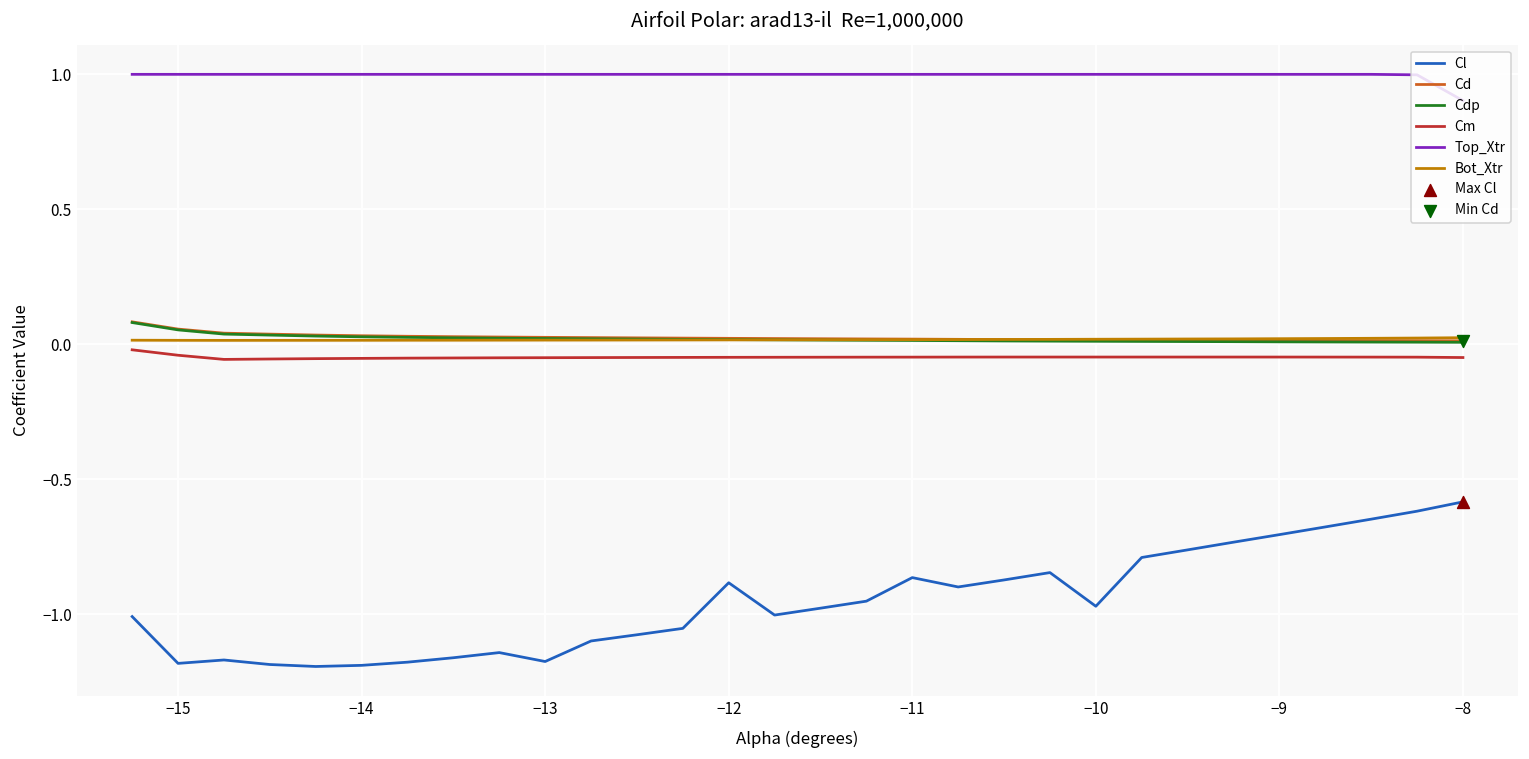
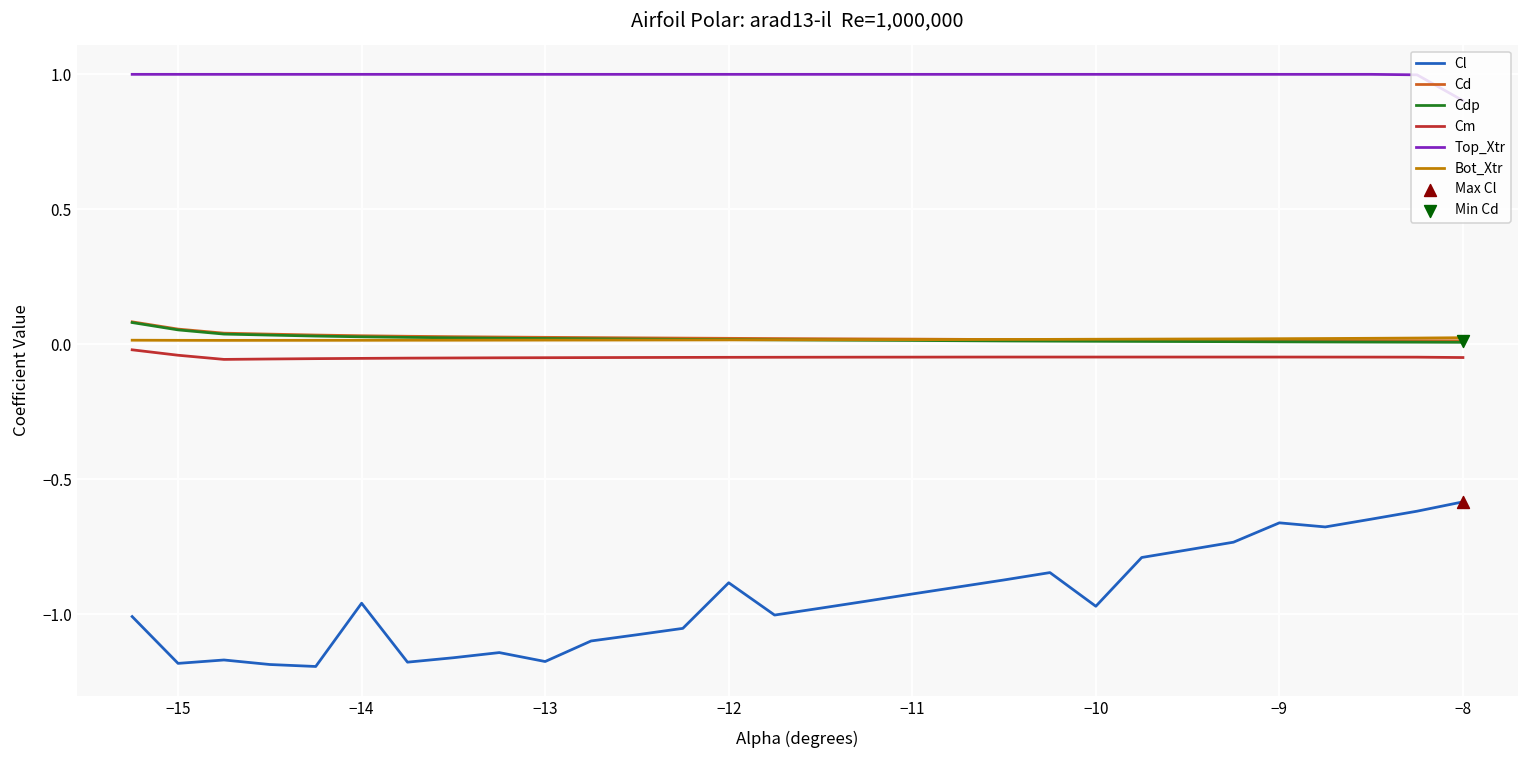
  {
    "Cl": {
      "−15": -1.18,
-     "−14": -1.19,
+     "−14": -0.96,
      "−13": -1.18,
      "−12": -0.88,
-     "−11": -0.86,
+     "−11": -0.93,
      "−10": -0.97,
-     "−9": -0.71
+     "−9": -0.66
    },
    "Top_Xtr": {
      "−15": 1.00,
      "−14": 1.00,
      "−13": 1.00,
      "−12": 1.00,
      "−11": 1.00,
      "−10": 1.00,
      "−9": 1.00
    }
  }
